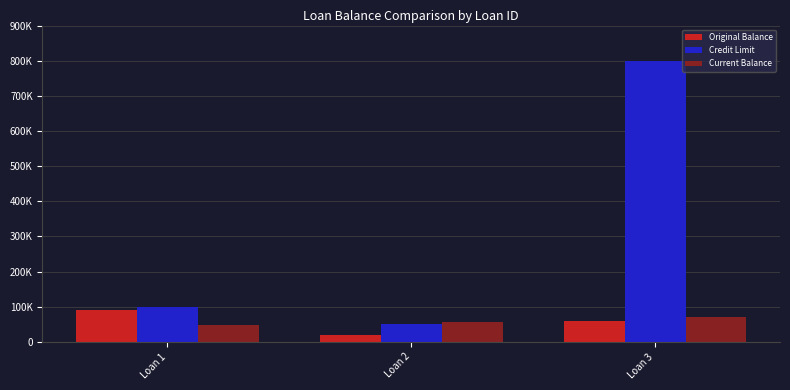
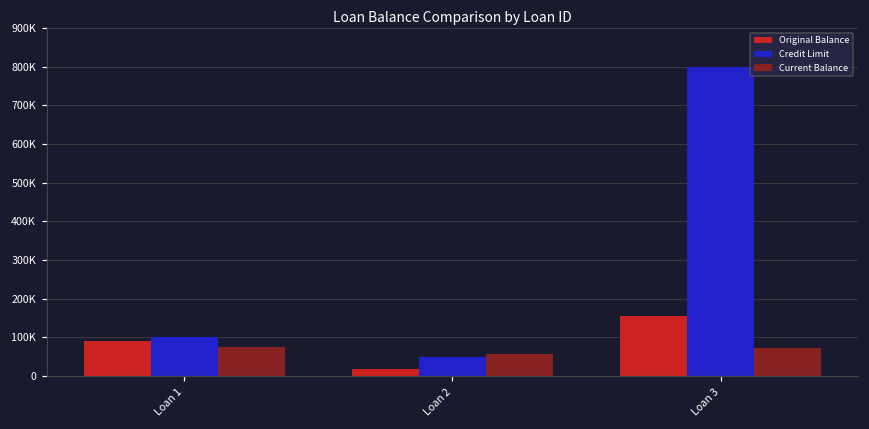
  {
    "Original Balance": {
      "Loan 1": 90000,
      "Loan 2": 20000,
-     "Loan 3": 60000
+     "Loan 3": 150000
    },
    "Credit Limit": {
      "Loan 1": 100000,
      "Loan 2": 50000,
      "Loan 3": 800000
    },
    "Current Balance": {
-     "Loan 1": 50000,
+     "Loan 1": 80000,
      "Loan 2": 60000,
      "Loan 3": 70000
    }
  }
